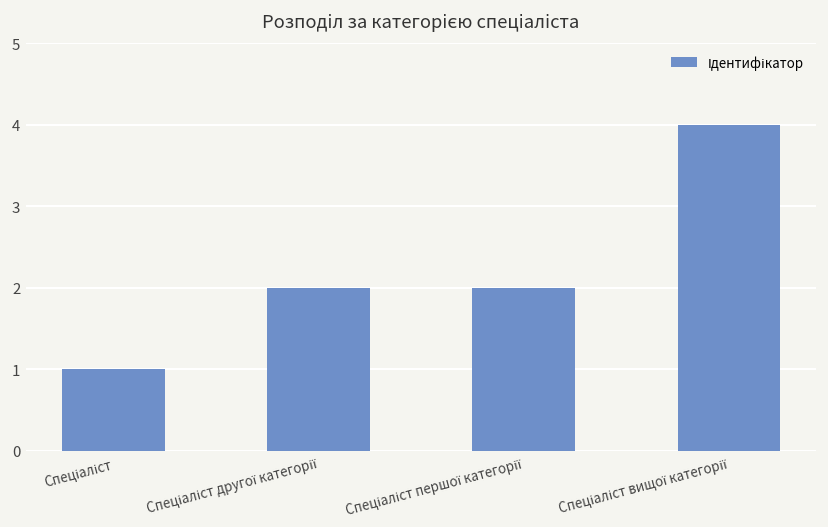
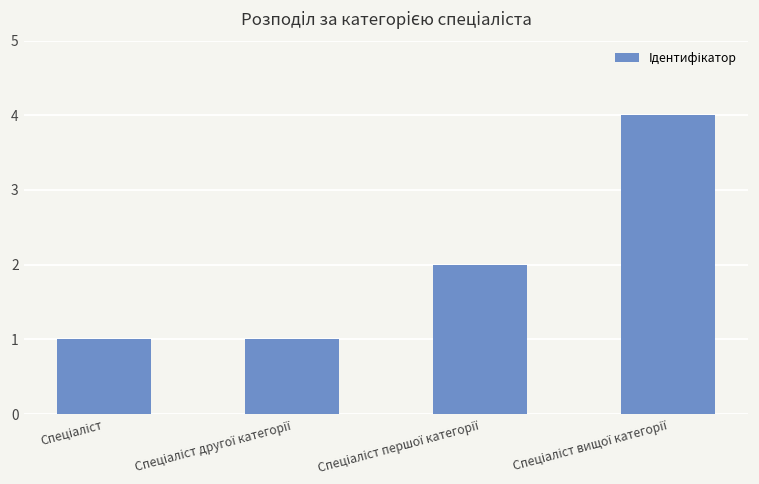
  {
    "Спеціаліст": 1,
-   "Спеціаліст другої категорії": 2,
+   "Спеціаліст другої категорії": 1,
    "Спеціаліст першої категорії": 2,
    "Спеціаліст вищої категорії": 4
  }
